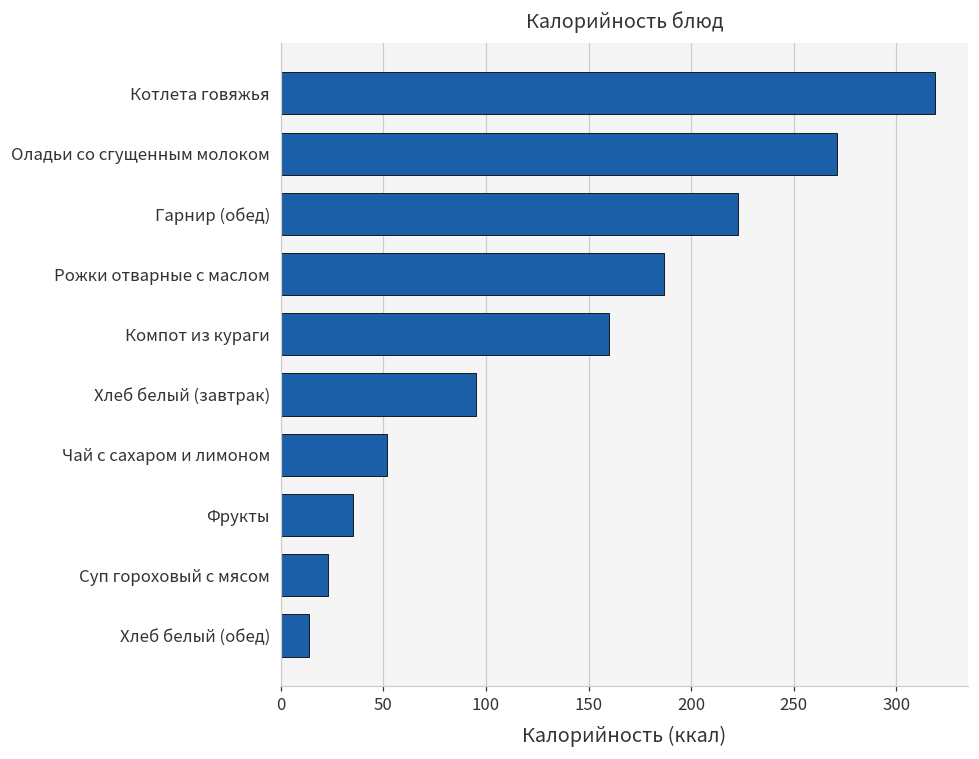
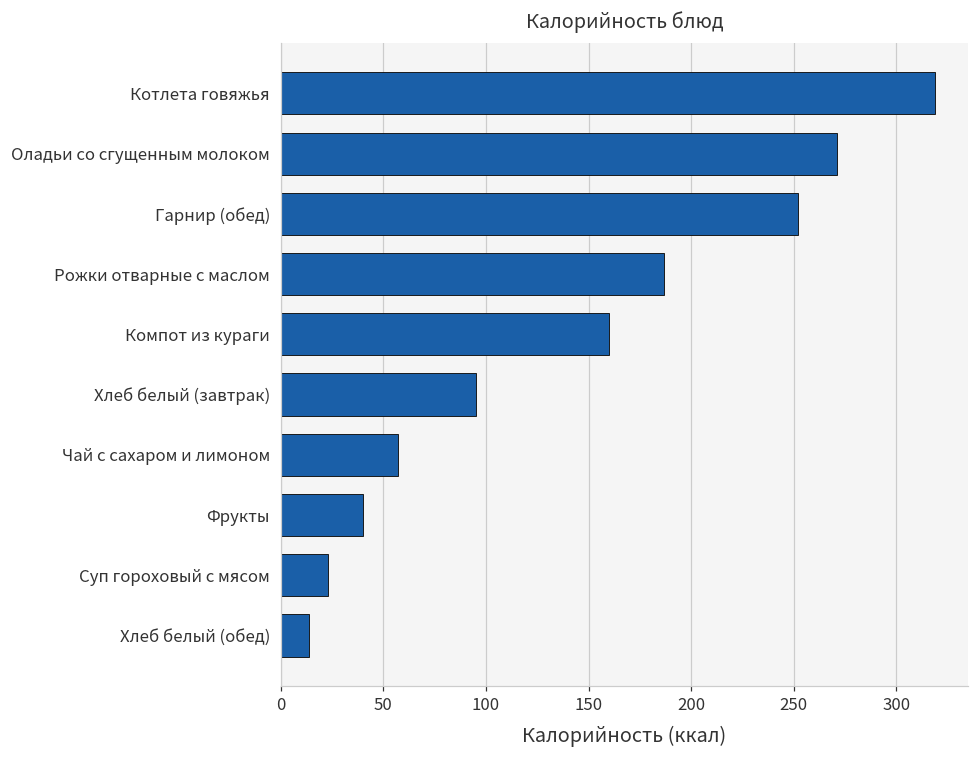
  {
    "Котлета говяжья": 319,
    "Оладьи со сгущенным молоком": 271,
-   "Гарнир (обед)": 223,
+   "Гарнир (обед)": 252,
    "Рожки отварные с маслом": 187,
    "Компот из кураги": 160,
    "Хлеб белый (завтрак)": 95,
-   "Чай с сахаром и лимоном": 52,
-   "Фрукты": 35,
+   "Чай с сахаром и лимоном": 57,
+   "Фрукты": 40,
    "Суп гороховый с мясом": 23,
    "Хлеб белый (обед)": 14
  }
